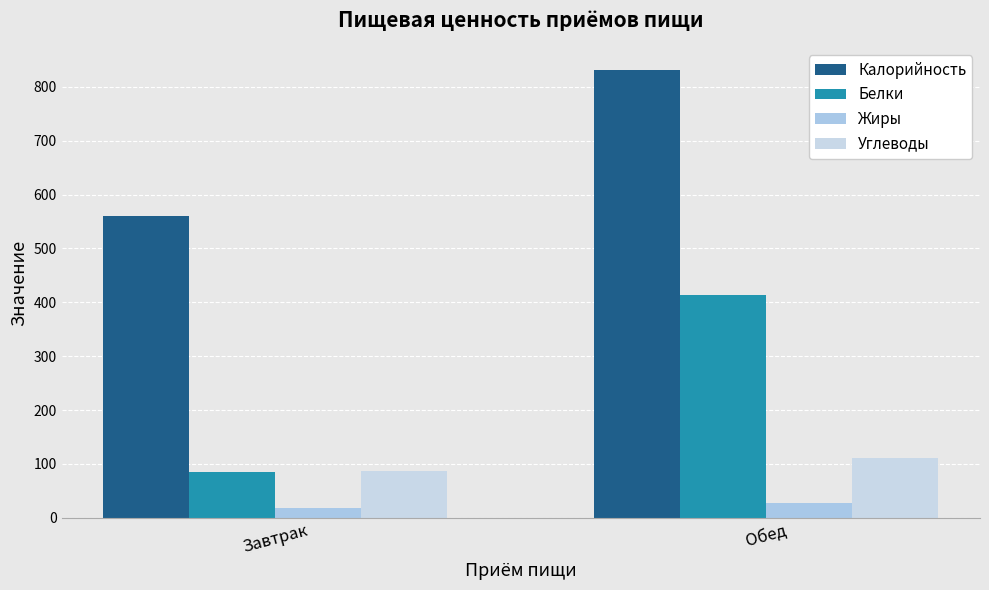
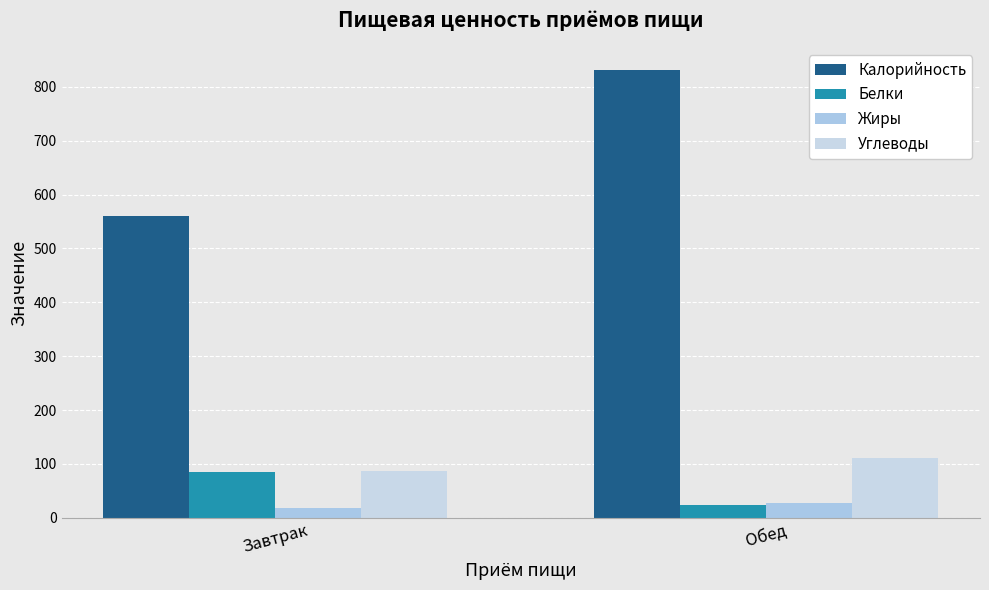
  {
    "Калорийность": {
      "Завтрак": 560,
      "Обед": 830
    },
    "Белки": {
      "Завтрак": 80,
-     "Обед": 410
+     "Обед": 20
    }
  }
